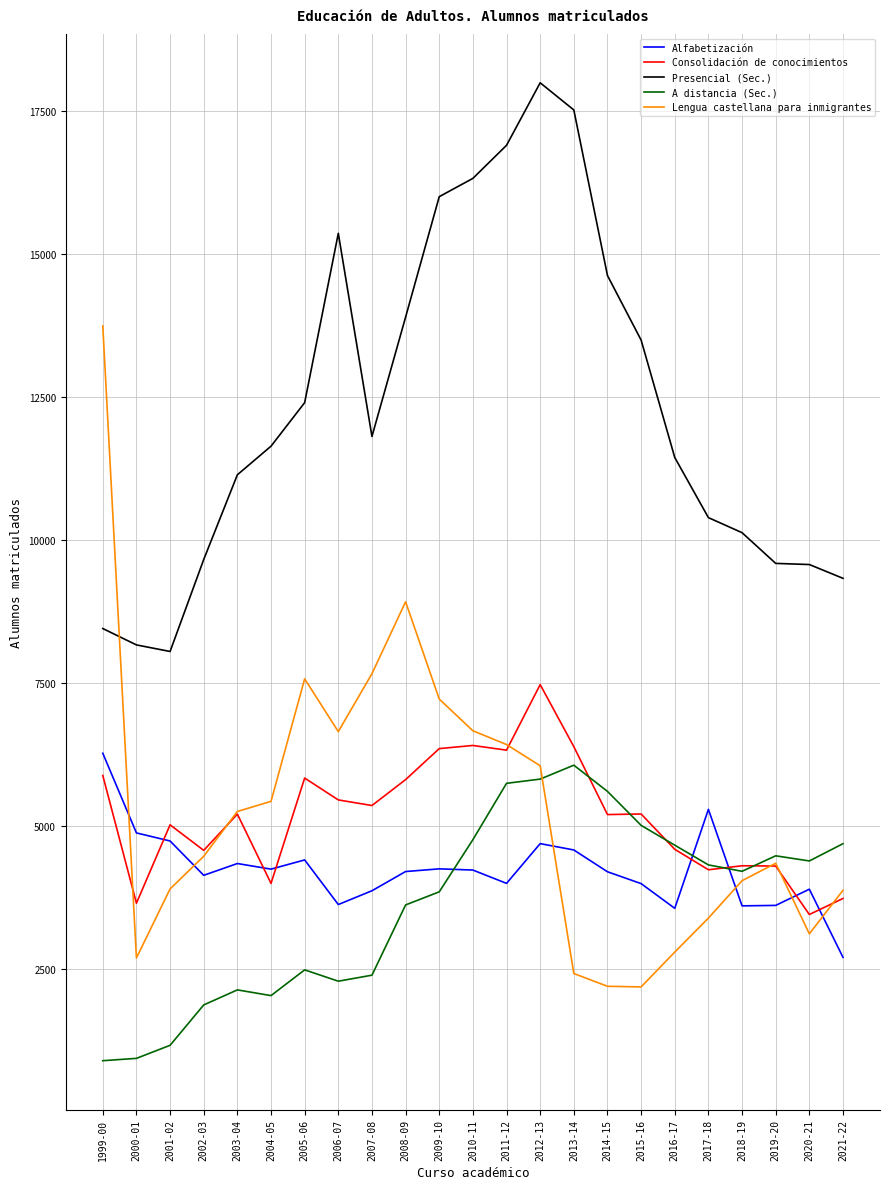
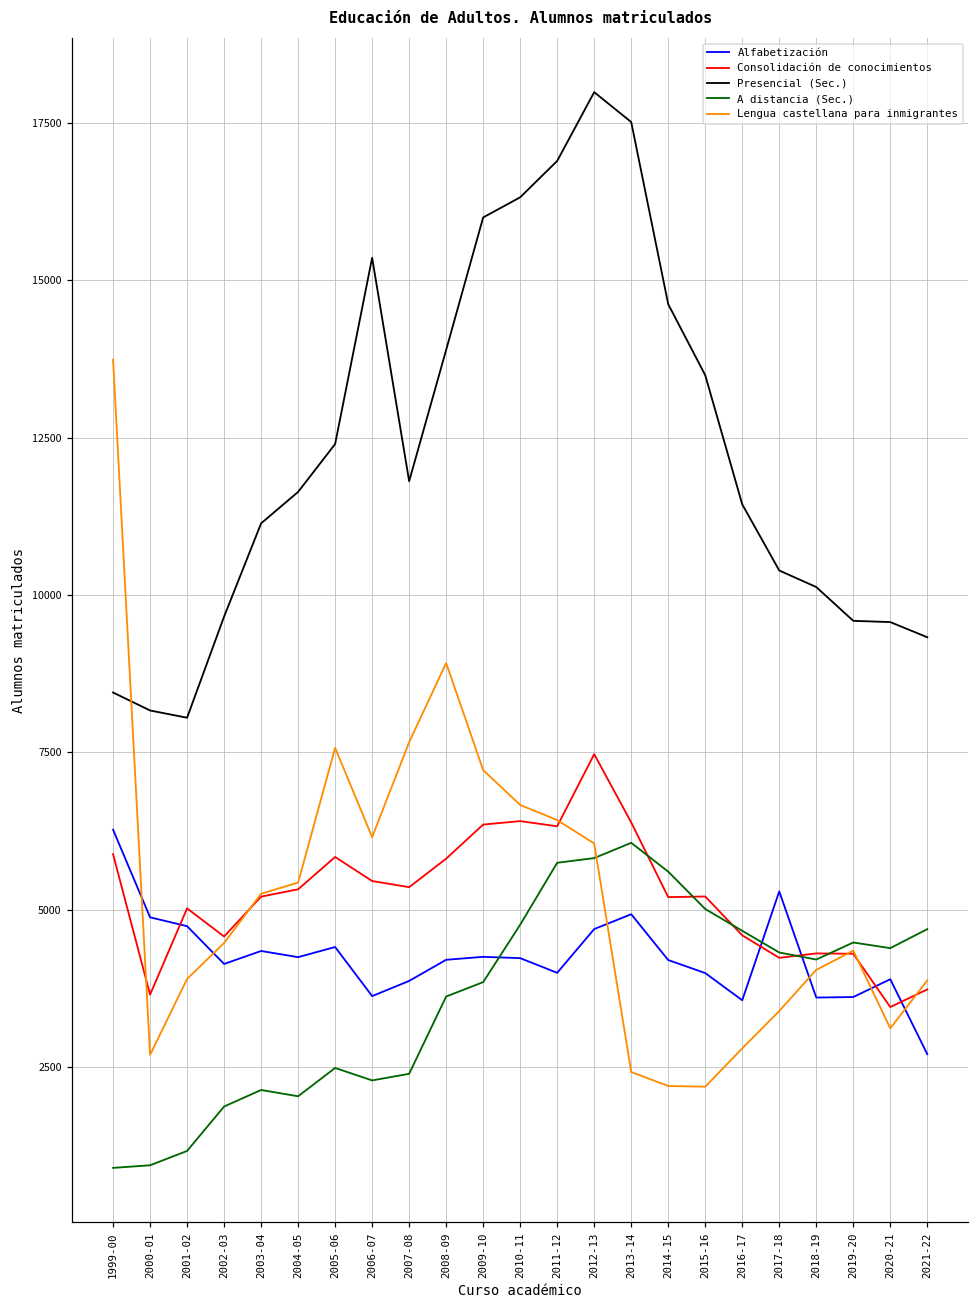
  {
    "Alfabetización": {
      "1999-00": 6300,
      "2000-01": 4900,
      "2001-02": 4700,
      "2002-03": 4100,
      "2003-04": 4300,
      "2004-05": 4200,
      "2005-06": 4400,
      "2006-07": 3600,
      "2007-08": 3900,
      "2008-09": 4200,
      "2009-10": 4200,
      "2010-11": 4200,
      "2011-12": 4000,
      "2012-13": 4700,
-     "2013-14": 4600,
+     "2013-14": 4900,
      "2014-15": 4200,
      "2015-16": 4000,
      "2016-17": 3600,
      "2017-18": 5300,
      "2018-19": 3600,
      "2019-20": 3600,
      "2020-21": 3900,
      "2021-22": 2700
    },
    "Consolidación de conocimientos": {
      "1999-00": 5900,
      "2000-01": 3600,
      "2001-02": 5000,
      "2002-03": 4600,
      "2003-04": 5200,
-     "2004-05": 4000,
+     "2004-05": 5300,
      "2005-06": 5800,
      "2006-07": 5500,
      "2007-08": 5400,
      "2008-09": 5800,
      "2009-10": 6400,
      "2010-11": 6400,
      "2011-12": 6300,
      "2012-13": 7500,
      "2013-14": 6400,
      "2014-15": 5200,
      "2015-16": 5200,
      "2016-17": 4600,
      "2017-18": 4200,
      "2018-19": 4300,
      "2019-20": 4300,
      "2020-21": 3500,
      "2021-22": 3700
    },
    "Presencial (Sec.)": {
      "1999-00": 8400,
      "2000-01": 8200,
      "2001-02": 8000,
      "2002-03": 9700,
      "2003-04": 11100,
      "2004-05": 11600,
      "2005-06": 12400,
      "2006-07": 15400,
      "2007-08": 11800,
      "2008-09": 13900,
      "2009-10": 16000,
      "2010-11": 16300,
      "2011-12": 16900,
      "2012-13": 18000,
      "2013-14": 17500,
      "2014-15": 14600,
      "2015-16": 13500,
      "2016-17": 11400,
      "2017-18": 10400,
      "2018-19": 10100,
      "2019-20": 9600,
      "2020-21": 9600,
      "2021-22": 9300
    },
    "A distancia (Sec.)": {
      "1999-00": 900,
      "2000-01": 900,
      "2001-02": 1200,
      "2002-03": 1900,
      "2003-04": 2100,
      "2004-05": 2000,
      "2005-06": 2500,
      "2006-07": 2300,
      "2007-08": 2400,
      "2008-09": 3600,
      "2009-10": 3800,
      "2010-11": 4800,
      "2011-12": 5700,
      "2012-13": 5800,
      "2013-14": 6100,
      "2014-15": 5600,
      "2015-16": 5000,
      "2016-17": 4700,
      "2017-18": 4300,
      "2018-19": 4200,
      "2019-20": 4500,
      "2020-21": 4400,
      "2021-22": 4700
    },
    "Lengua castellana para inmigrantes": {
      "1999-00": 13700,
      "2000-01": 2700,
      "2001-02": 3900,
      "2002-03": 4500,
      "2003-04": 5300,
      "2004-05": 5400,
      "2005-06": 7600,
-     "2006-07": 6600,
+     "2006-07": 6200,
      "2007-08": 7700,
      "2008-09": 8900,
      "2009-10": 7200,
      "2010-11": 6700,
      "2011-12": 6400,
      "2012-13": 6100,
      "2013-14": 2400,
      "2014-15": 2200,
      "2015-16": 2200,
      "2016-17": 2800,
      "2017-18": 3400,
      "2018-19": 4000,
      "2019-20": 4300,
      "2020-21": 3100,
      "2021-22": 3900
    }
  }
